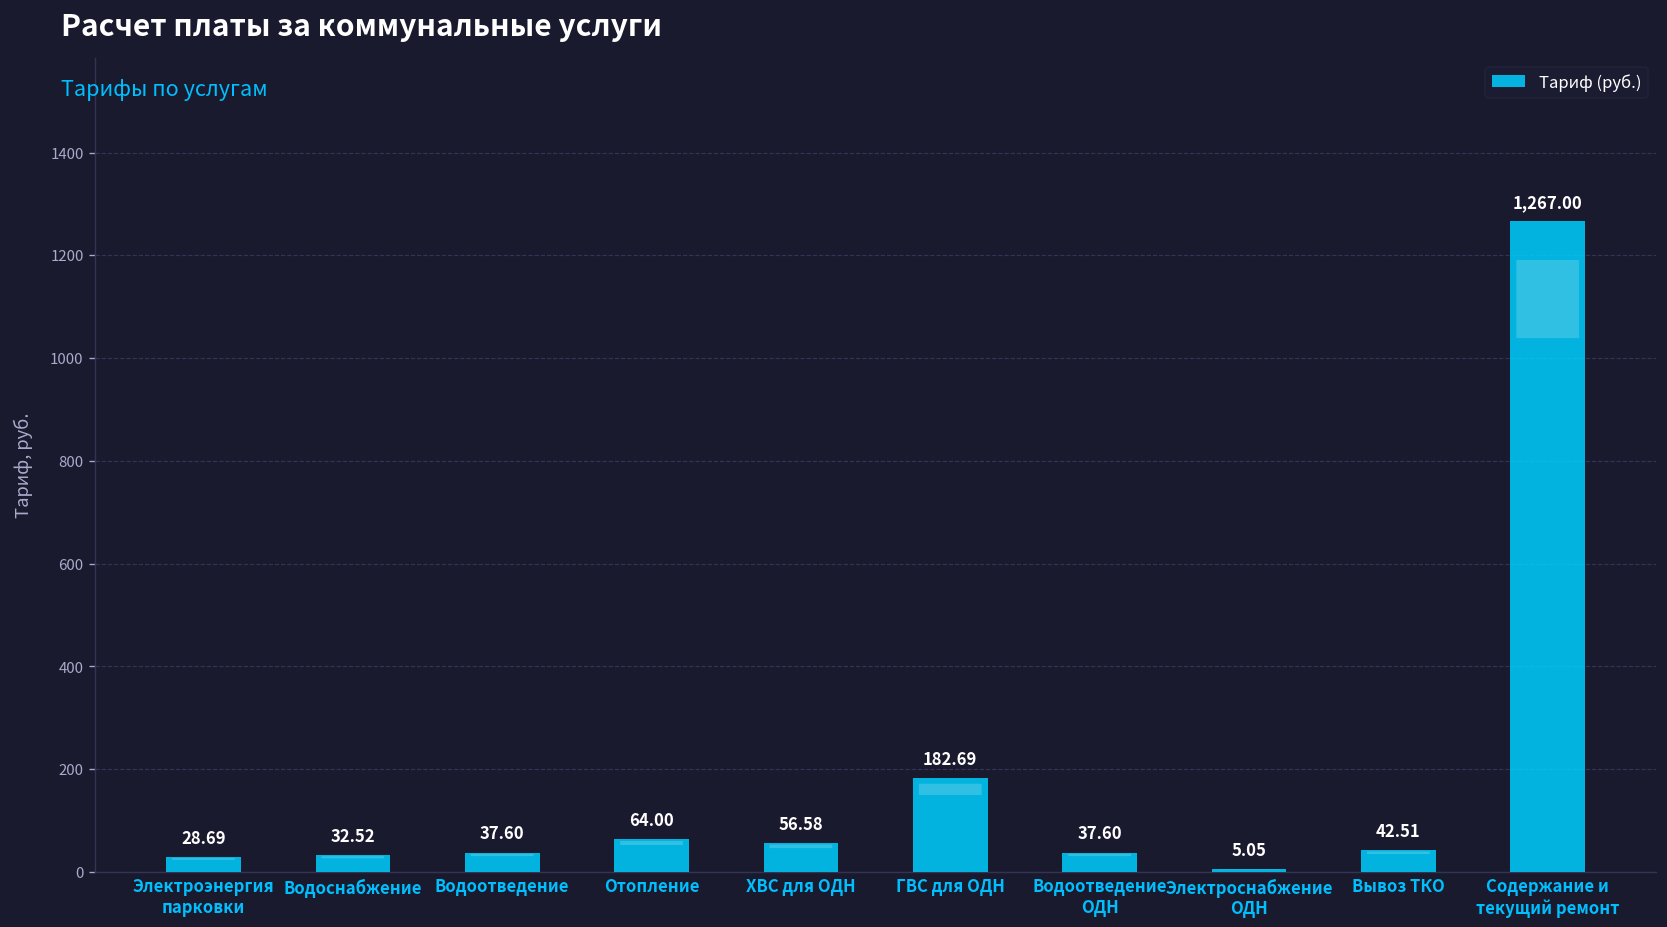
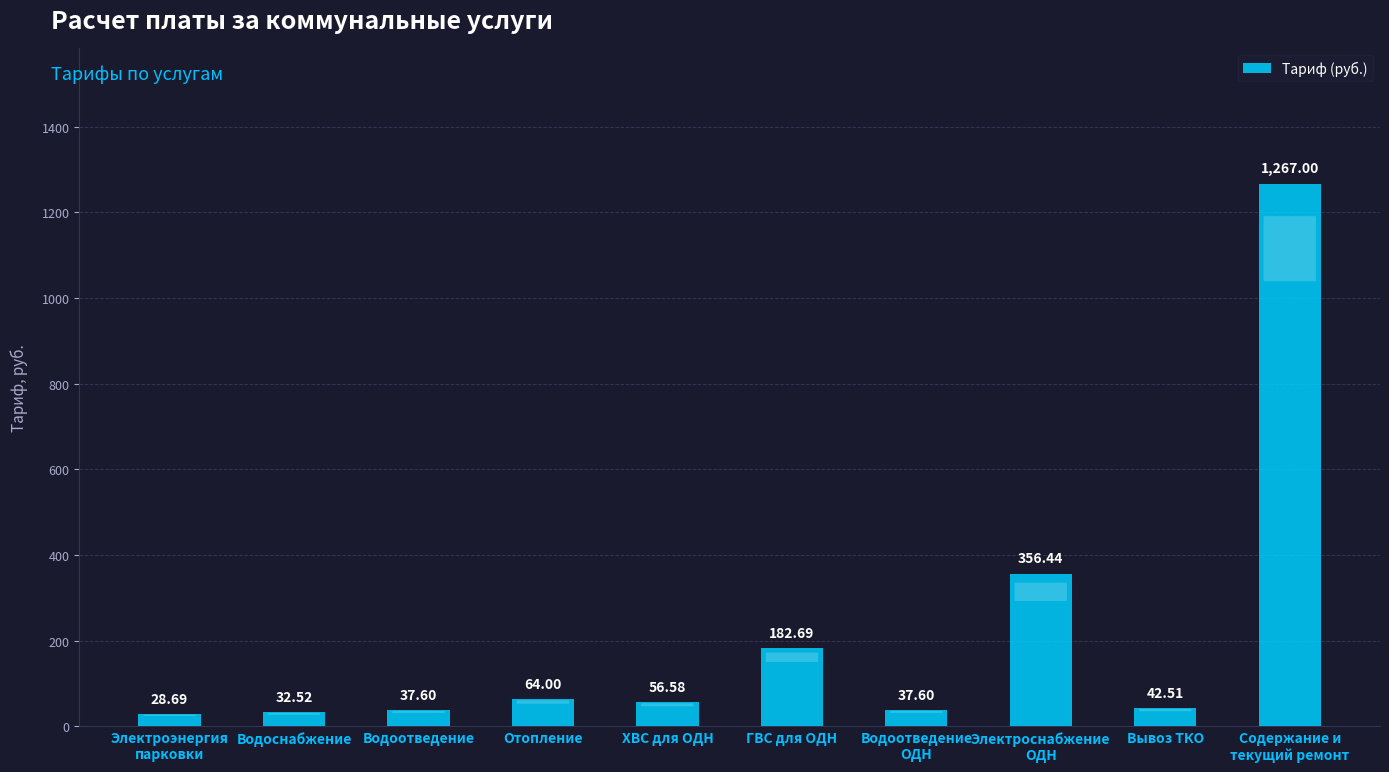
  {
    "Электроэнергия парковки": "28.69",
    "Водоснабжение": "32.52",
    "Водоотведение": "37.60",
    "Отопление": "64.00",
    "ХВС для ОДН": "56.58",
    "ГВС для ОДН": "182.69",
    "Водоотведение ОДН": "37.60",
-   "Электроснабжение ОДН": "5.05",
+   "Электроснабжение ОДН": "356.44",
    "Вывоз ТКО": "42.51",
    "Содержание и текущий ремонт": "1,267.00"
  }
